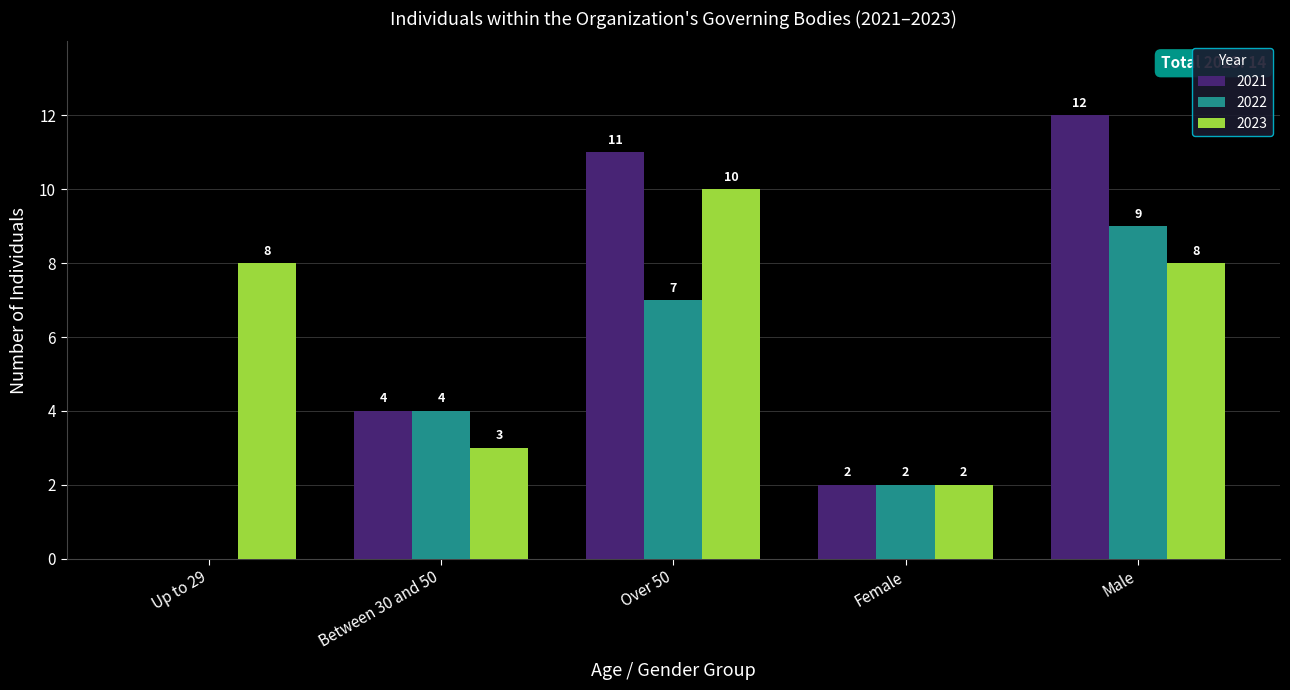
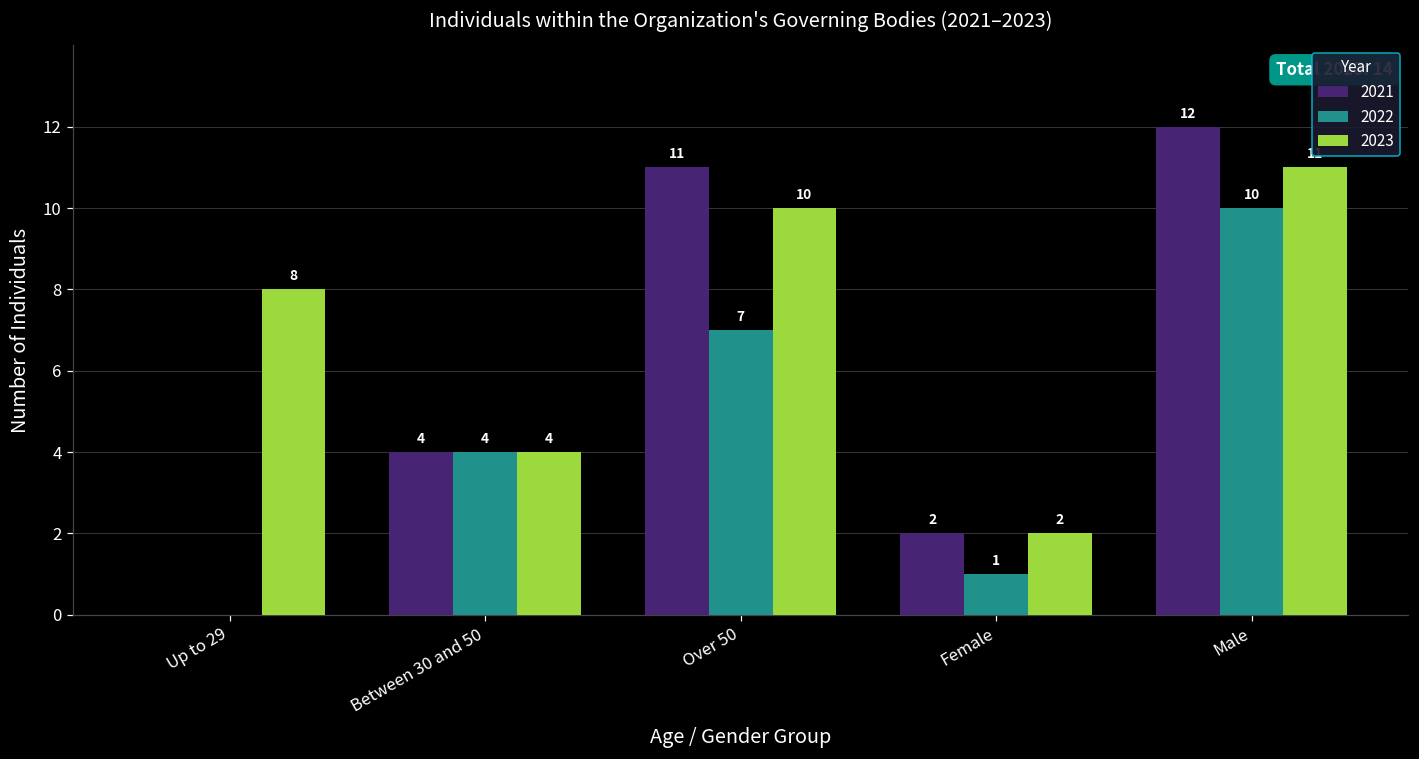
  {
    "2021": {
      "Between 30 and 50": 4,
      "Over 50": 11,
      "Female": 2,
      "Male": 12
    },
    "2022": {
      "Between 30 and 50": 4,
      "Over 50": 7,
-     "Female": 2,
-     "Male": 9
+     "Female": 1,
+     "Male": 10
    },
    "2023": {
      "Up to 29": 8,
-     "Between 30 and 50": 3,
+     "Between 30 and 50": 4,
      "Over 50": 10,
      "Female": 2,
-     "Male": 8
+     "Male": 11
    }
  }
